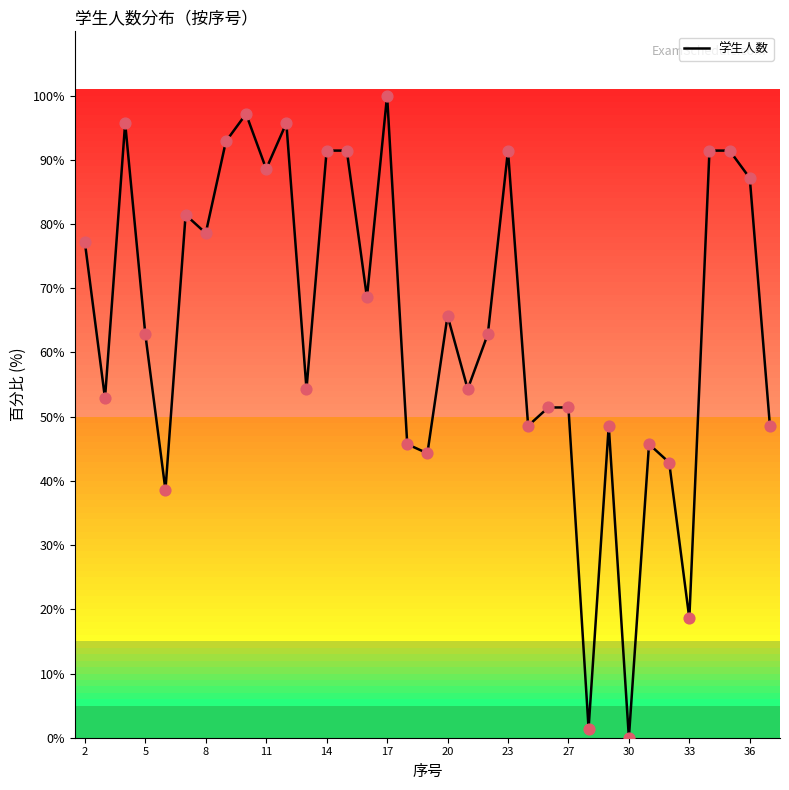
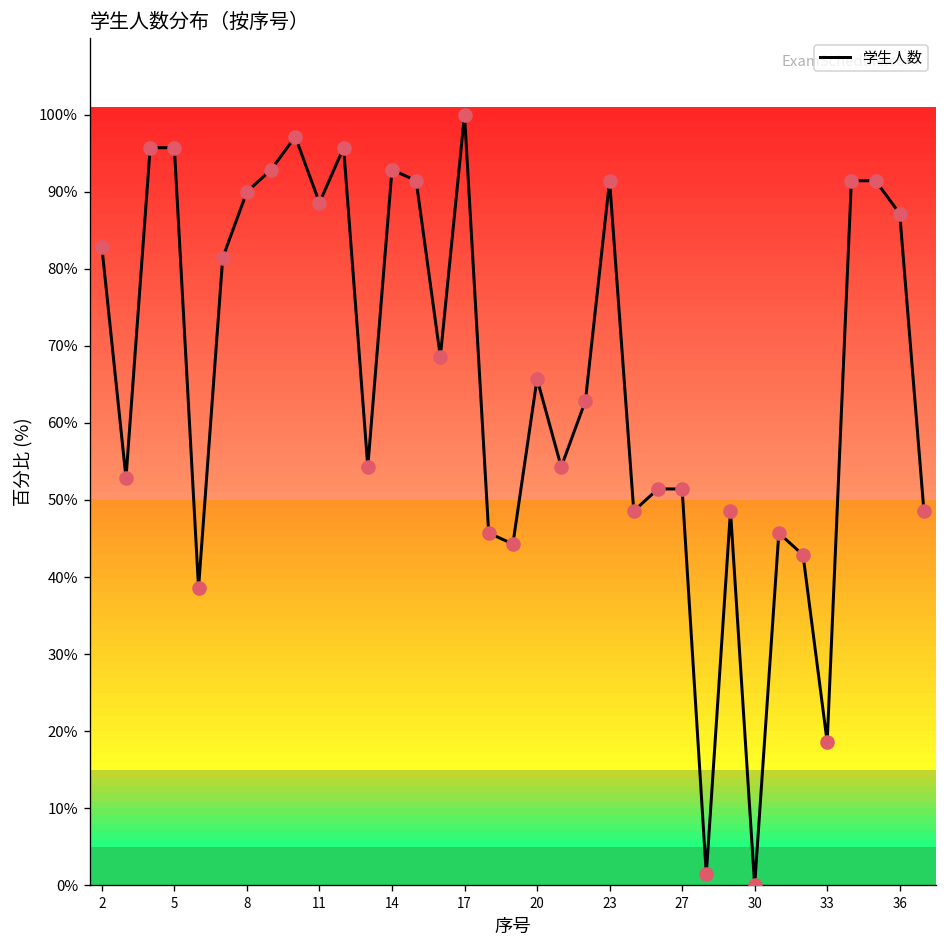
  {
-   "2": "77%",
-   "5": "63%",
-   "8": "79%",
+   "2": "83%",
+   "5": "96%",
+   "8": "90%",
    "11": "89%",
-   "14": "91%",
+   "14": "93%",
    "17": "100%",
    "20": "66%",
    "23": "91%",
    "27": "51%",
    "30": "0%",
    "33": "19%",
    "36": "87%"
  }
